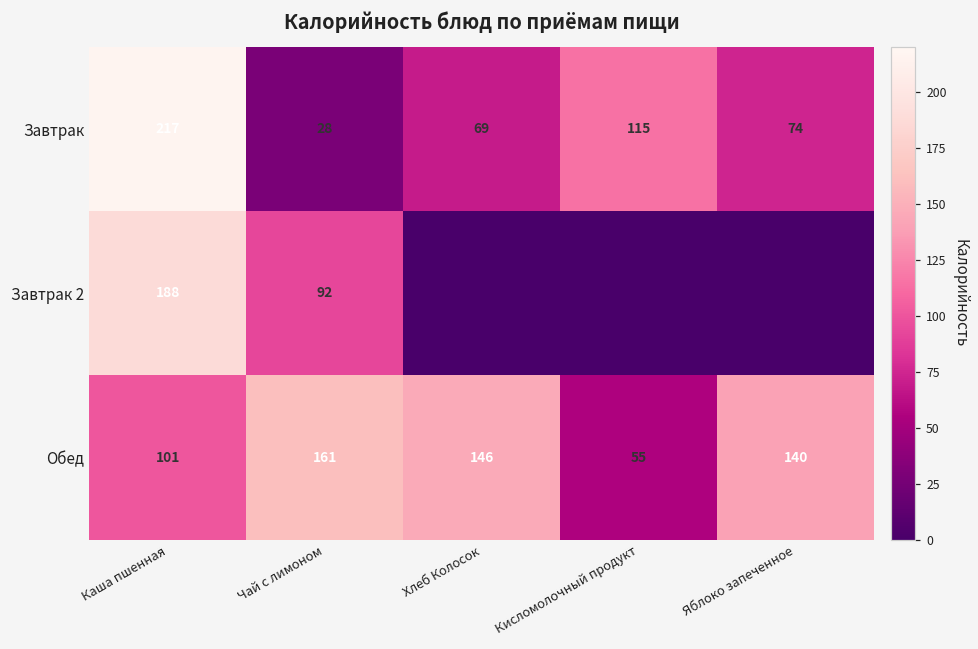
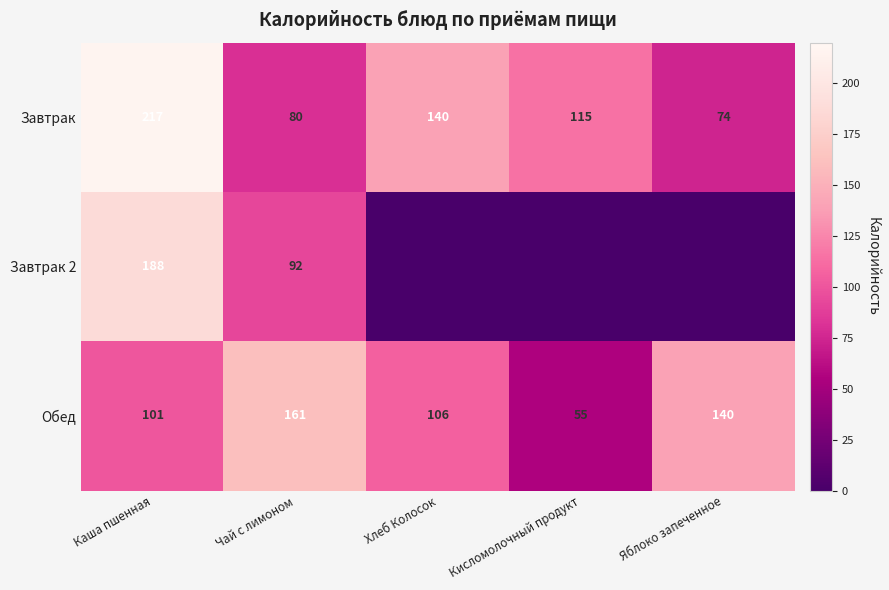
  {
    "Завтрак": {
-     "Чай с лимоном": 28,
-     "Хлеб Колосок": 69,
+     "Чай с лимоном": 80,
+     "Хлеб Колосок": 140,
      "Кисломолочный продукт": 115,
      "Яблоко запеченное": 74
    },
    "Завтрак 2": {
      "Чай с лимоном": 92
    },
    "Обед": {
      "Каша пшенная": 101,
      "Чай с лимоном": 161,
-     "Хлеб Колосок": 146,
+     "Хлеб Колосок": 106,
      "Кисломолочный продукт": 55,
      "Яблоко запеченное": 140
    }
  }
